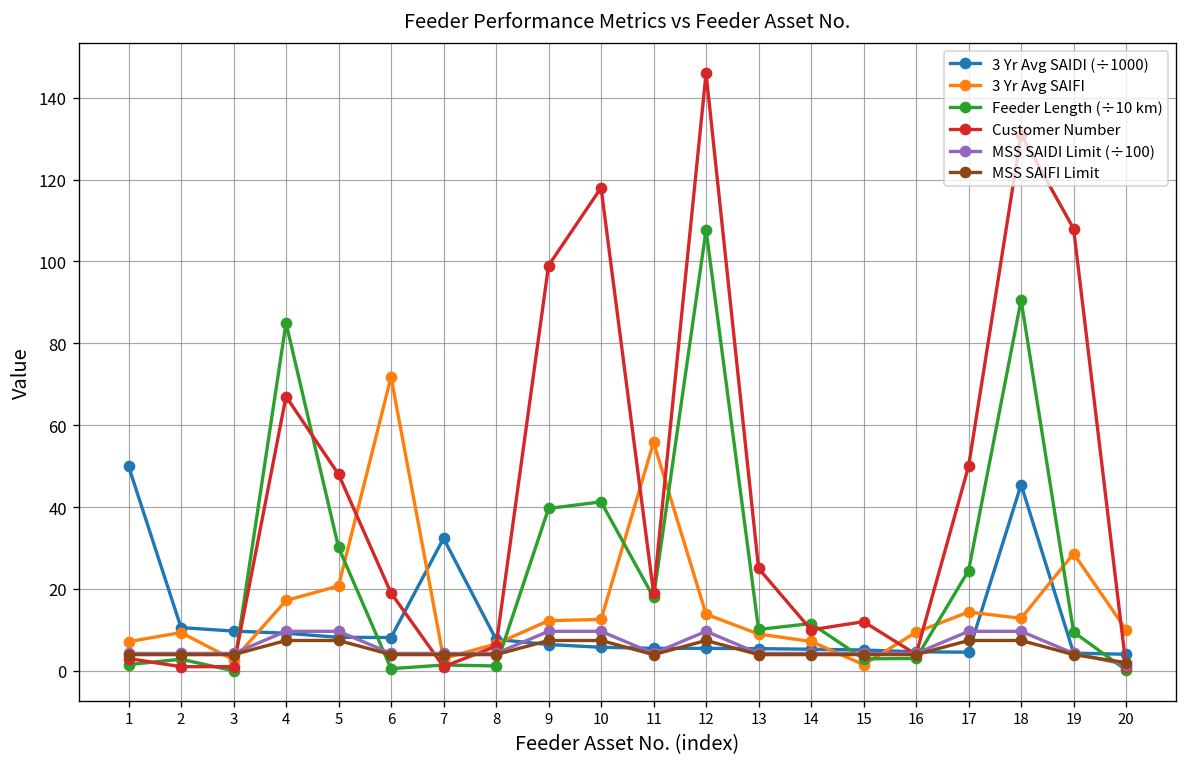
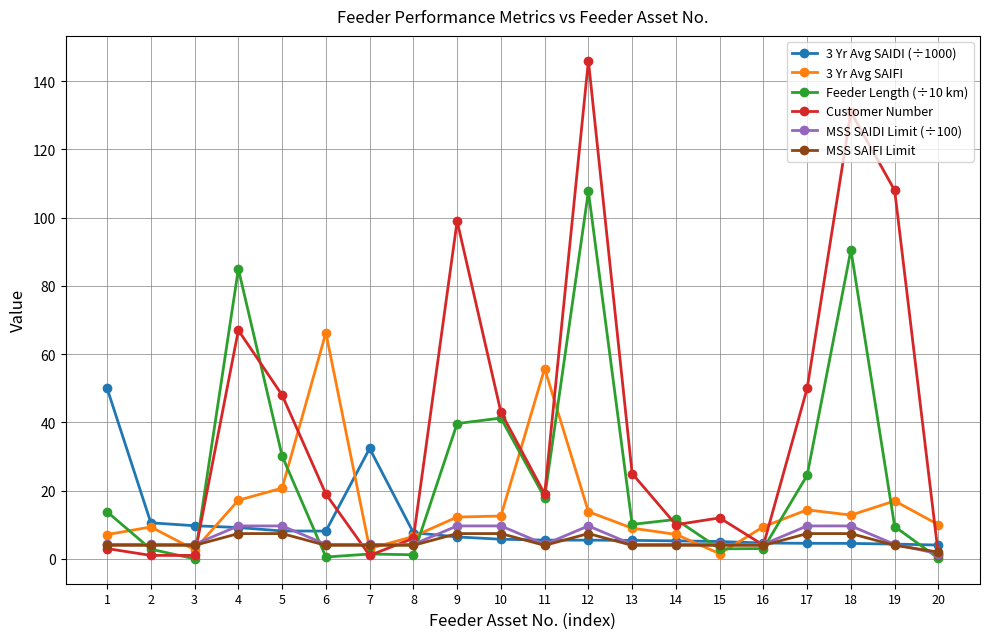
  {
    "3 Yr Avg SAIDI (÷1000)": {
      "1": 50,
      "2": 11,
      "3": 10,
      "5": 8,
      "6": 8,
      "7": 32,
      "8": 8,
      "9": 6,
      "10": 6,
      "11": 5,
      "12": 5,
      "13": 5,
      "14": 5,
      "15": 5,
      "17": 5,
-     "18": 45,
+     "18": 5,
      "20": 4
    },
    "3 Yr Avg SAIFI": {
      "1": 7,
      "2": 9,
      "3": 3,
      "4": 17,
      "5": 21,
-     "6": 72,
+     "6": 66,
      "7": 3,
      "9": 12,
      "10": 13,
      "11": 56,
      "12": 14,
      "13": 9,
      "14": 7,
      "15": 2,
      "16": 9,
      "17": 14,
      "18": 13,
-     "19": 29,
+     "19": 17,
      "20": 10
    },
    "Feeder Length (÷10 km)": {
-     "1": 2,
+     "1": 14,
      "2": 3,
      "3": 0,
      "4": 85,
      "5": 30,
      "6": 1,
      "8": 1,
      "9": 40,
      "10": 41,
      "11": 18,
      "12": 108,
      "13": 10,
      "14": 12,
      "15": 3,
      "16": 3,
      "17": 24,
      "18": 91,
      "19": 9,
      "20": 0
    },
    "Customer Number": {
      "1": 3,
      "2": 1,
      "3": 1,
      "4": 67,
      "5": 48,
      "6": 19,
      "9": 99,
-     "10": 118,
+     "10": 43,
      "11": 19,
      "12": 146,
      "13": 25,
      "14": 10,
      "15": 12,
      "17": 50,
      "19": 108
    },
    "MSS SAIDI Limit (÷100)": {
      "5": 10,
      "9": 10,
      "10": 10,
      "12": 10,
      "17": 10,
      "18": 10
    },
    "MSS SAIFI Limit": {
      "4": 7,
      "5": 7,
      "9": 7,
      "10": 7,
      "12": 7,
      "17": 7,
      "18": 7
    }
  }
